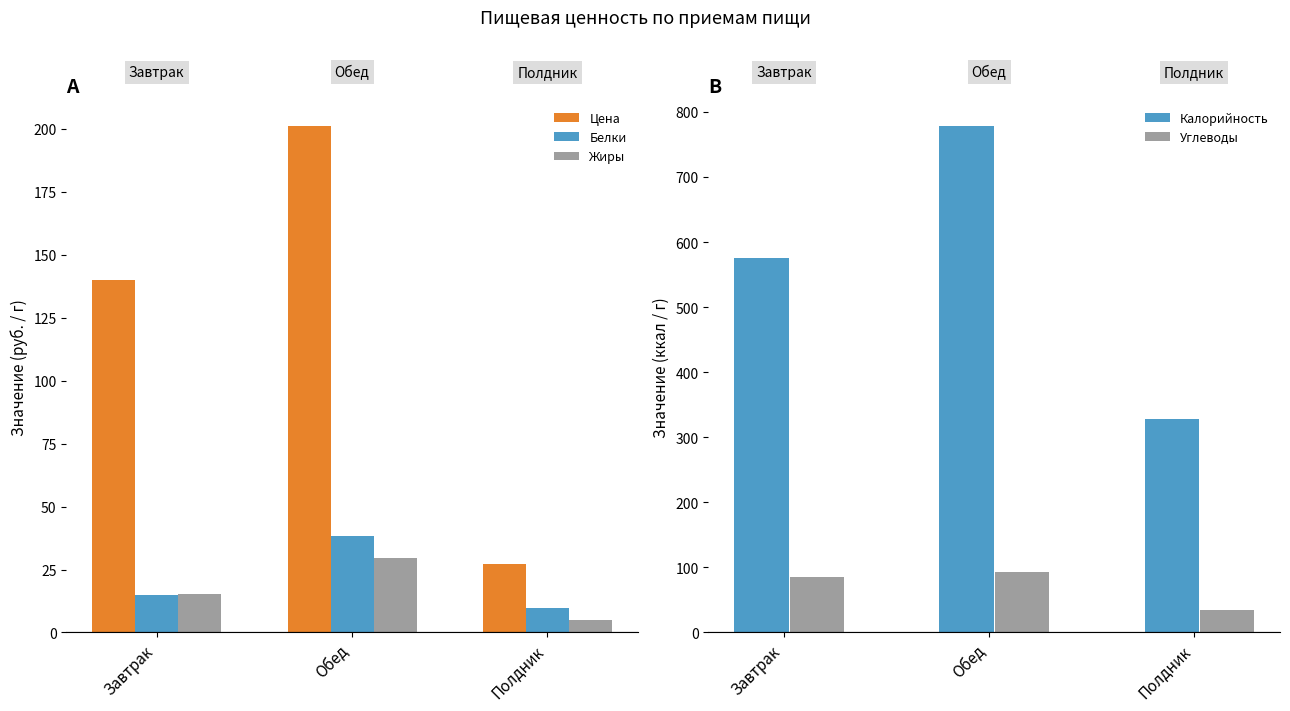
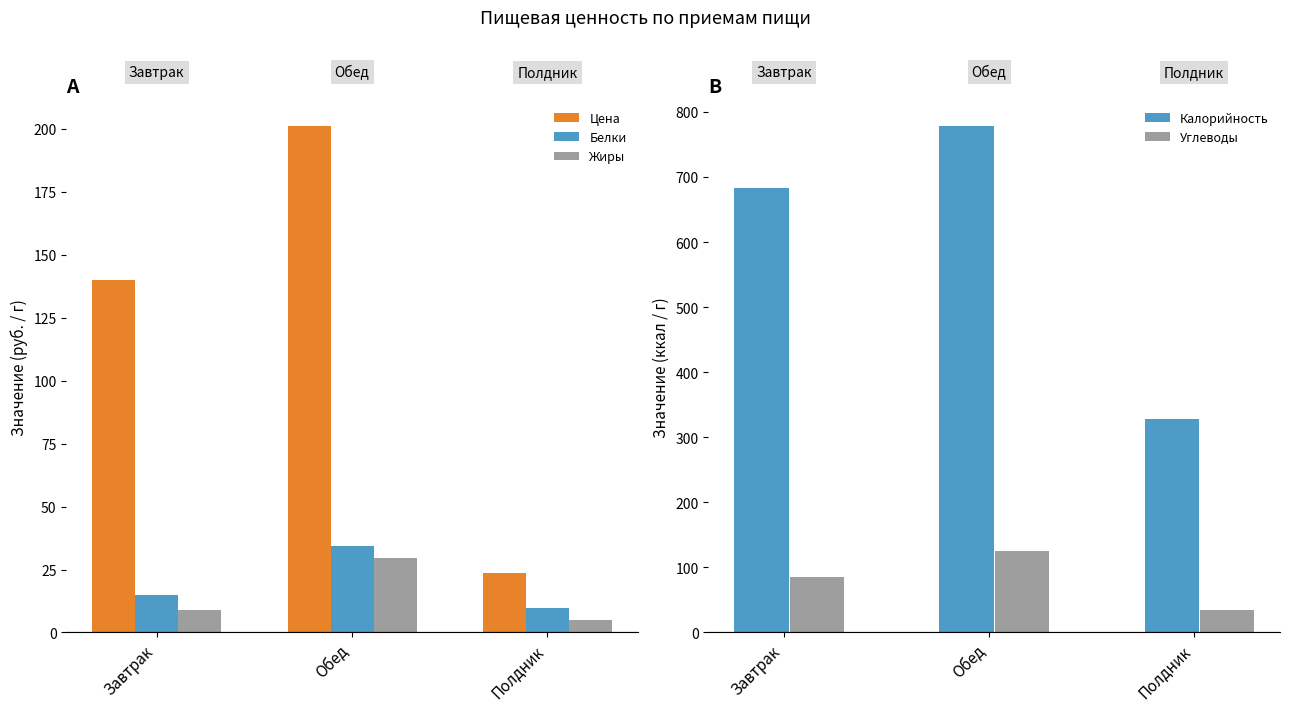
  {
    "A": {
      "Цена": {
        "Завтрак": 140,
        "Обед": 201,
-       "Полдник": 27
+       "Полдник": 24
      },
      "Белки": {
        "Завтрак": 15,
-       "Обед": 38,
+       "Обед": 35,
        "Полдник": 10
      },
      "Жиры": {
-       "Завтрак": 15,
+       "Завтрак": 9,
        "Обед": 30,
        "Полдник": 5
      }
    },
    "B": {
      "Калорийность": {
-       "Завтрак": 580,
+       "Завтрак": 680,
        "Обед": 780,
        "Полдник": 330
      },
      "Углеводы": {
        "Завтрак": 80,
-       "Обед": 90,
+       "Обед": 130,
        "Полдник": 40
      }
    }
  }
